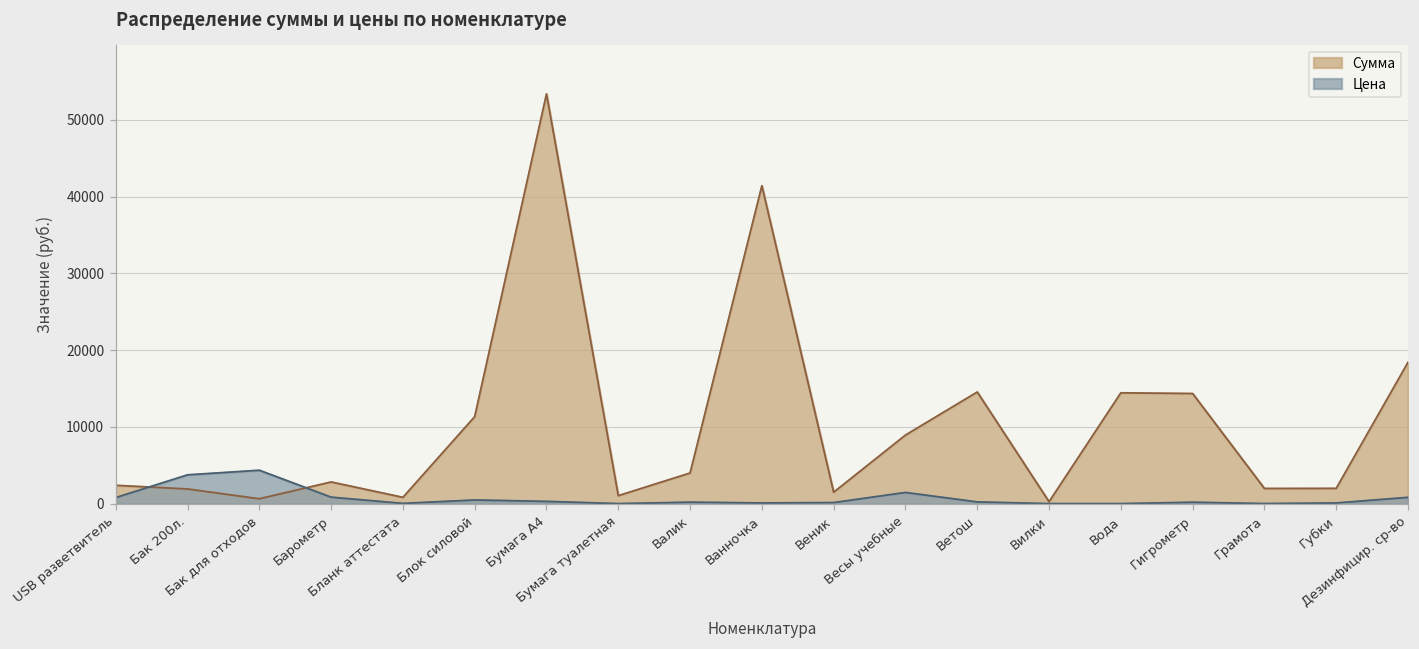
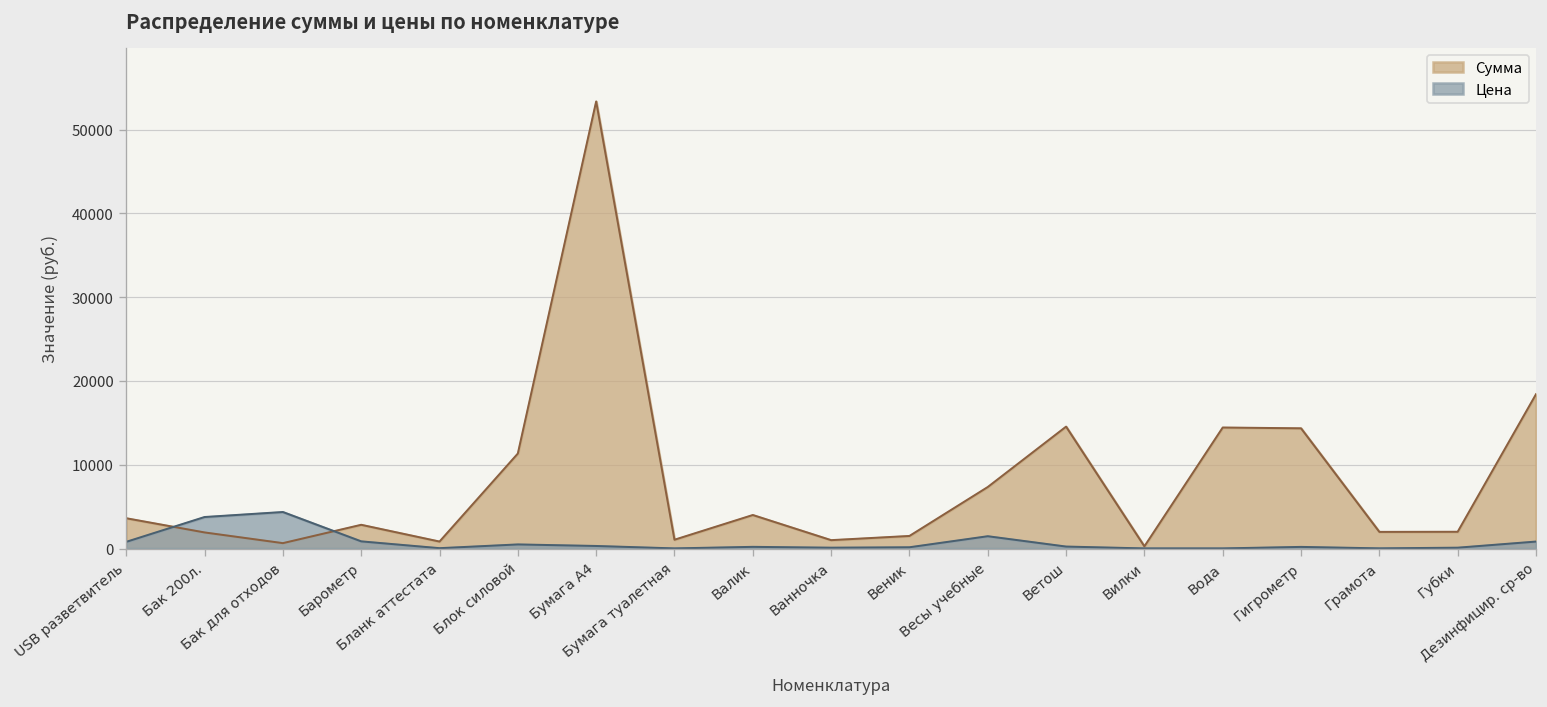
  {
    "Сумма": {
-     "USB разветвитель": 2000,
+     "USB разветвитель": 4000,
      "Бак 200л.": 2000,
      "Бак для отходов": 1000,
      "Барометр": 3000,
      "Бланк аттестата": 1000,
      "Блок силовой": 11000,
      "Бумага А4": 53000,
      "Бумага туалетная": 1000,
      "Валик": 4000,
-     "Ванночка": 41000,
+     "Ванночка": 1000,
      "Веник": 2000,
-     "Весы учебные": 9000,
+     "Весы учебные": 7000,
      "Ветош": 15000,
      "Вода": 14000,
      "Гигрометр": 14000,
      "Грамота": 2000,
      "Губки": 2000,
      "Дезинфицир. ср-во": 18000
    },
    "Цена": {
      "USB разветвитель": 1000,
      "Бак 200л.": 4000,
      "Бак для отходов": 4000,
      "Барометр": 1000,
      "Бланк аттестата": 0,
      "Блок силовой": 0,
      "Бумага А4": 0,
      "Бумага туалетная": 0,
      "Валик": 0,
      "Ванночка": 0,
      "Веник": 0,
      "Весы учебные": 1000,
      "Ветош": 0,
      "Вода": 0,
      "Гигрометр": 0,
      "Грамота": 0,
      "Губки": 0,
      "Дезинфицир. ср-во": 1000
    }
  }
